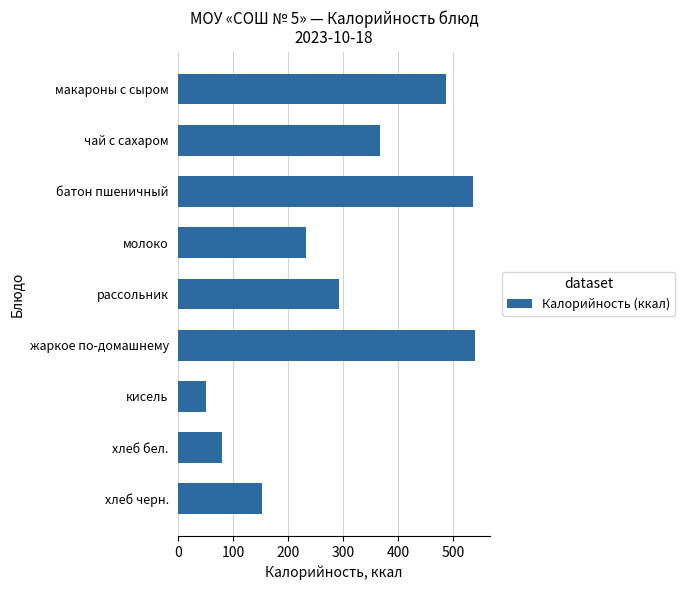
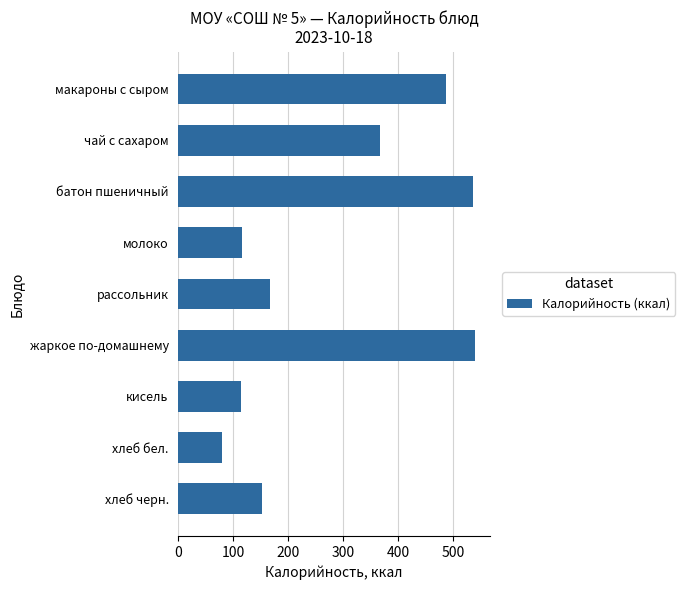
  {
    "макароны с сыром": 490,
    "чай с сахаром": 370,
    "батон пшеничный": 540,
-   "молоко": 230,
-   "рассольник": 290,
+   "молоко": 120,
+   "рассольник": 170,
    "жаркое по-домашнему": 540,
-   "кисель": 50,
+   "кисель": 110,
    "хлеб бел.": 80,
    "хлеб черн.": 150
  }
